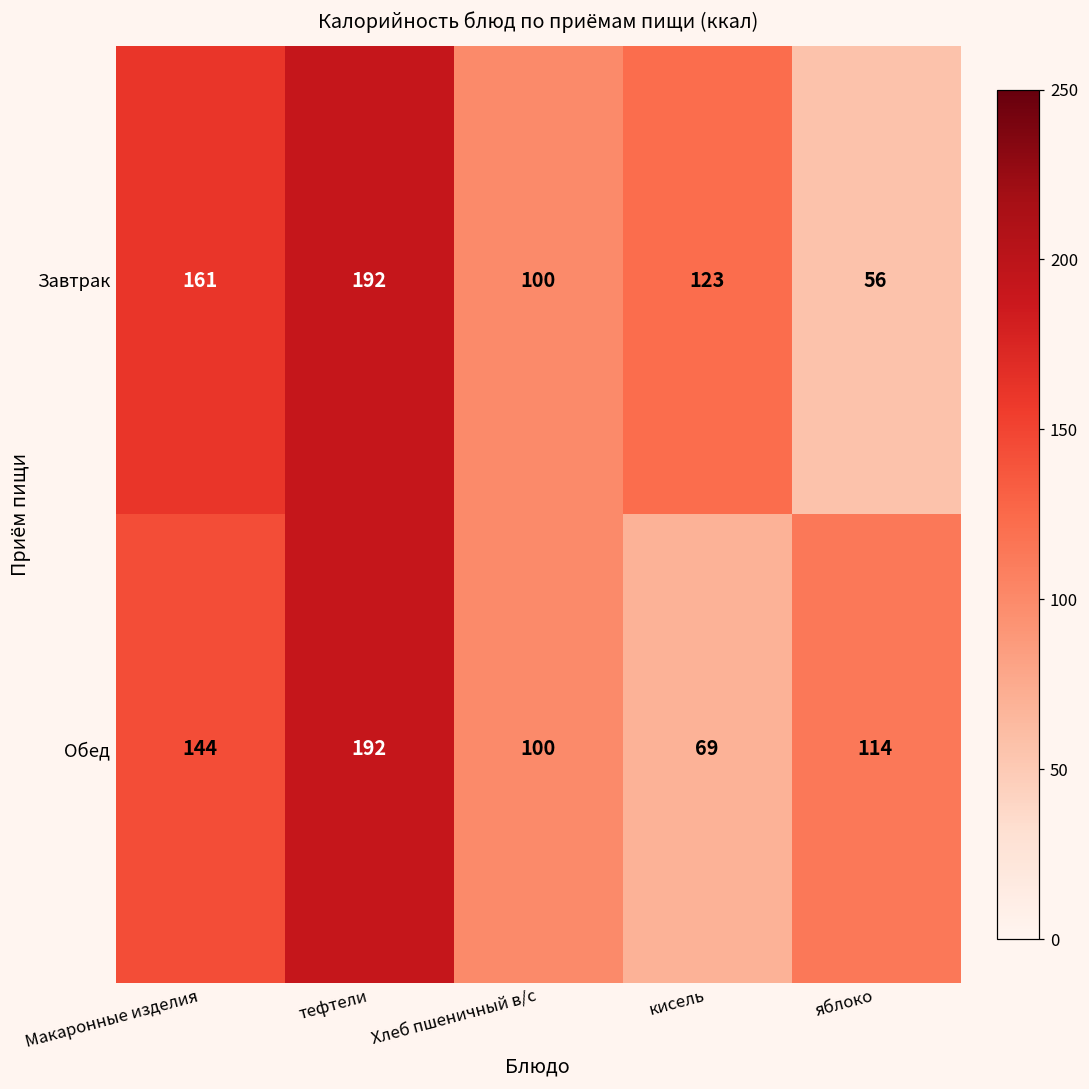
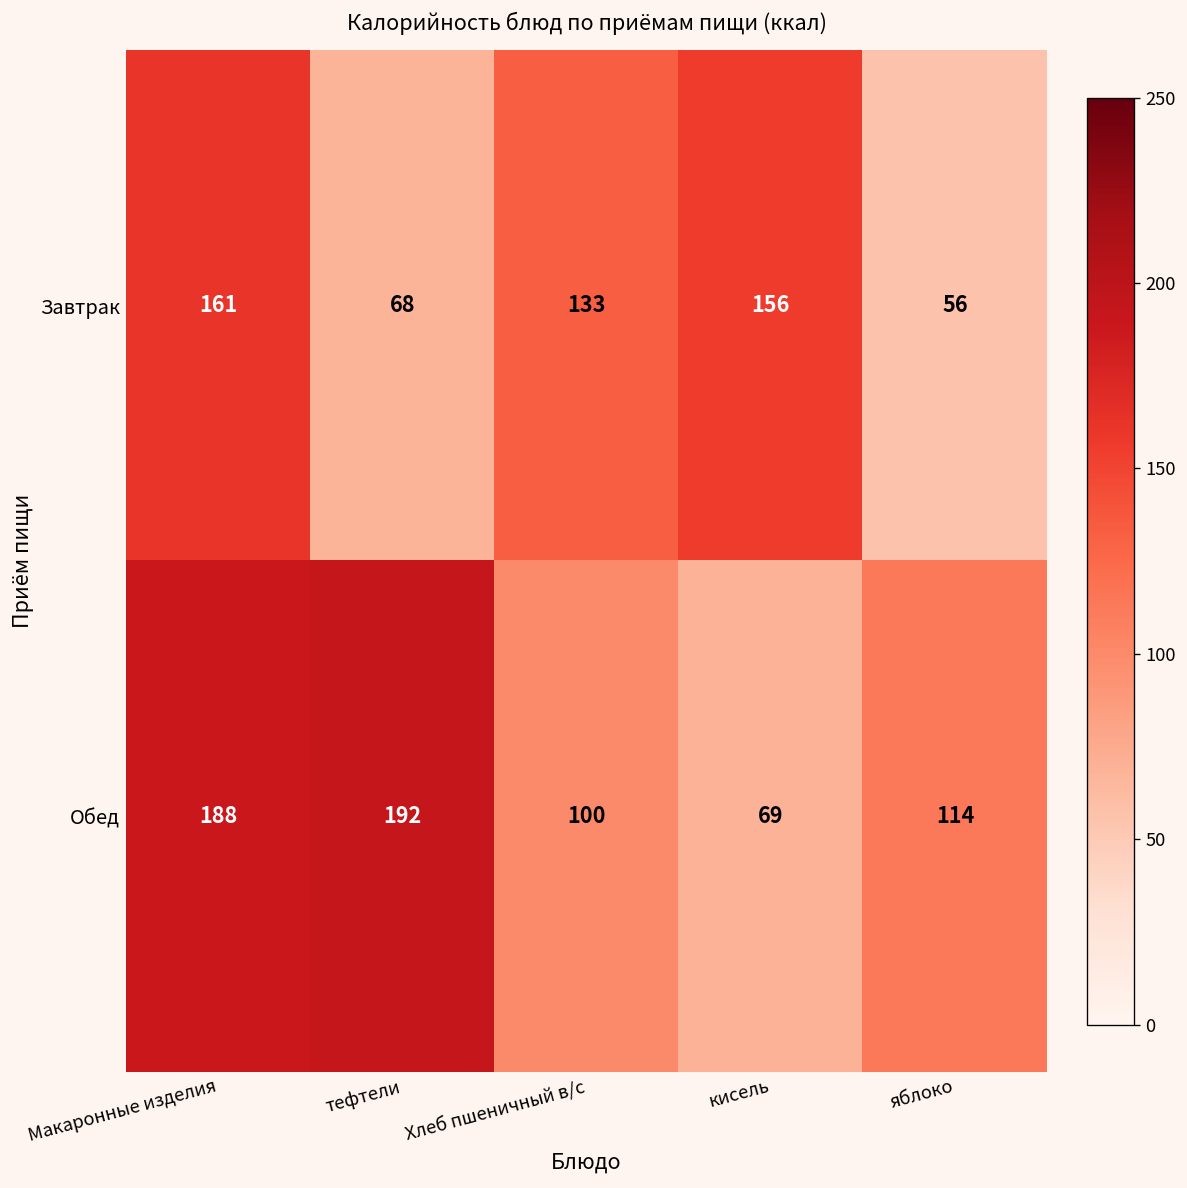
  {
    "Завтрак": {
      "Макаронные изделия": 161,
-     "тефтели": 192,
-     "Хлеб пшеничный в/с": 100,
-     "кисель": 123,
+     "тефтели": 68,
+     "Хлеб пшеничный в/с": 133,
+     "кисель": 156,
      "яблоко": 56
    },
    "Обед": {
-     "Макаронные изделия": 144,
+     "Макаронные изделия": 188,
      "тефтели": 192,
      "Хлеб пшеничный в/с": 100,
      "кисель": 69,
      "яблоко": 114
    }
  }
